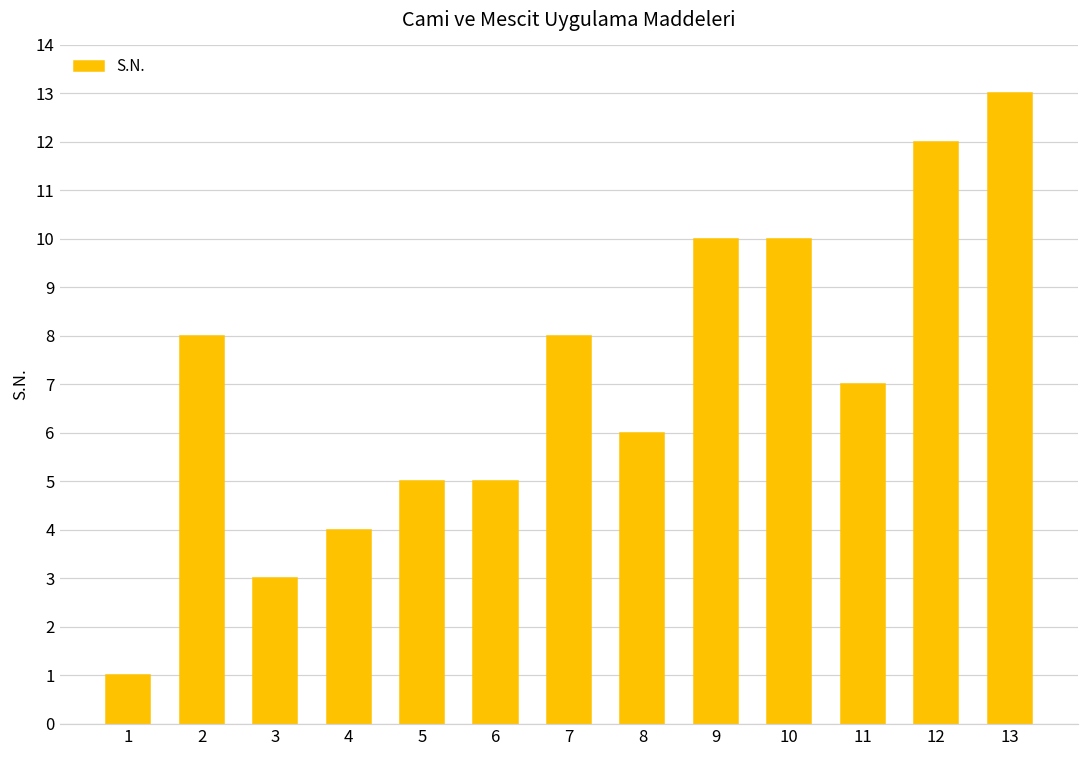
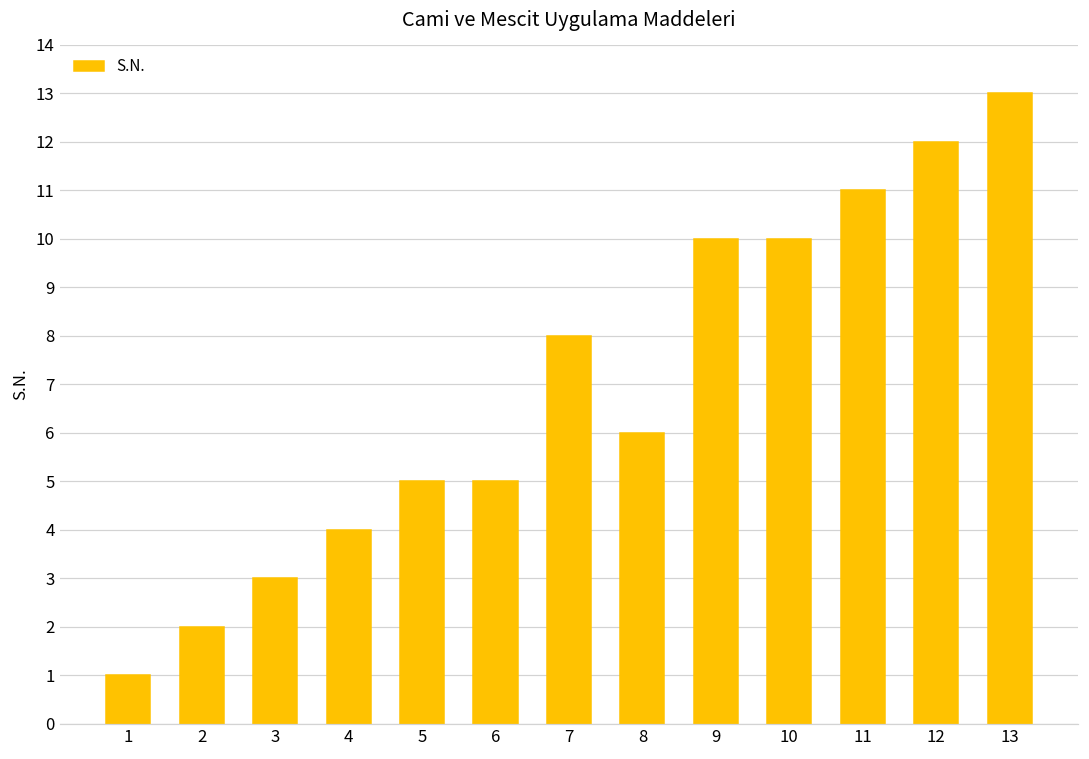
  {
    "1": 1,
-   "2": 8,
+   "2": 2,
    "3": 3,
    "4": 4,
    "5": 5,
    "6": 5,
    "7": 8,
    "8": 6,
    "9": 10,
    "10": 10,
-   "11": 7,
+   "11": 11,
    "12": 12,
    "13": 13
  }
